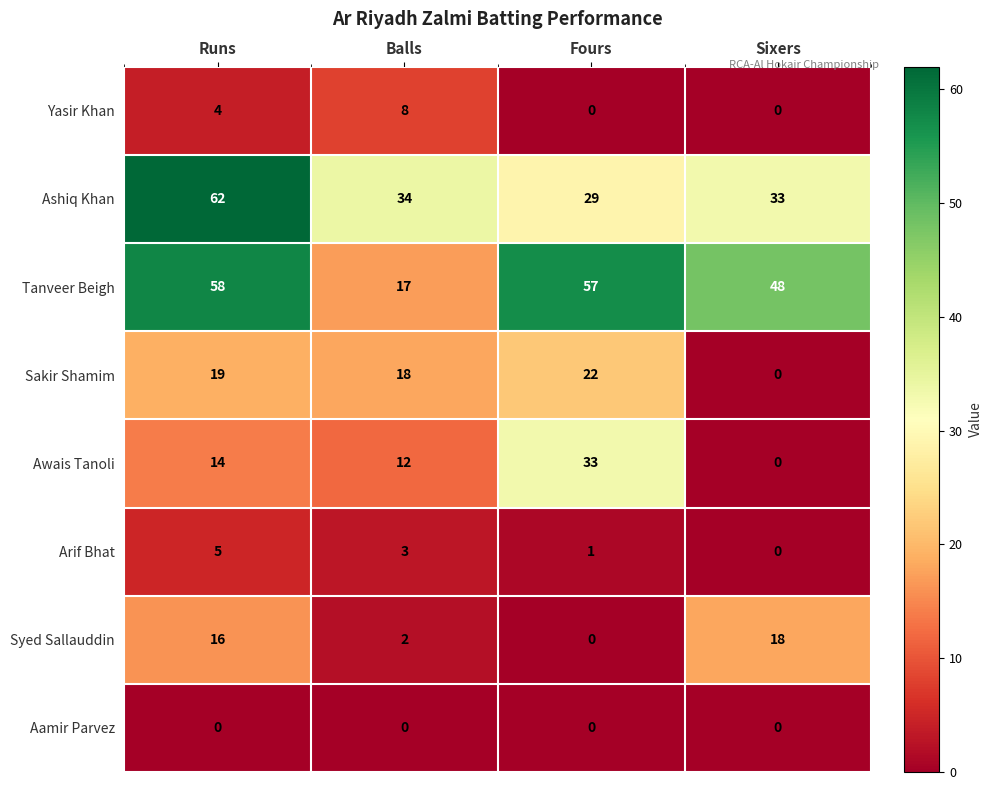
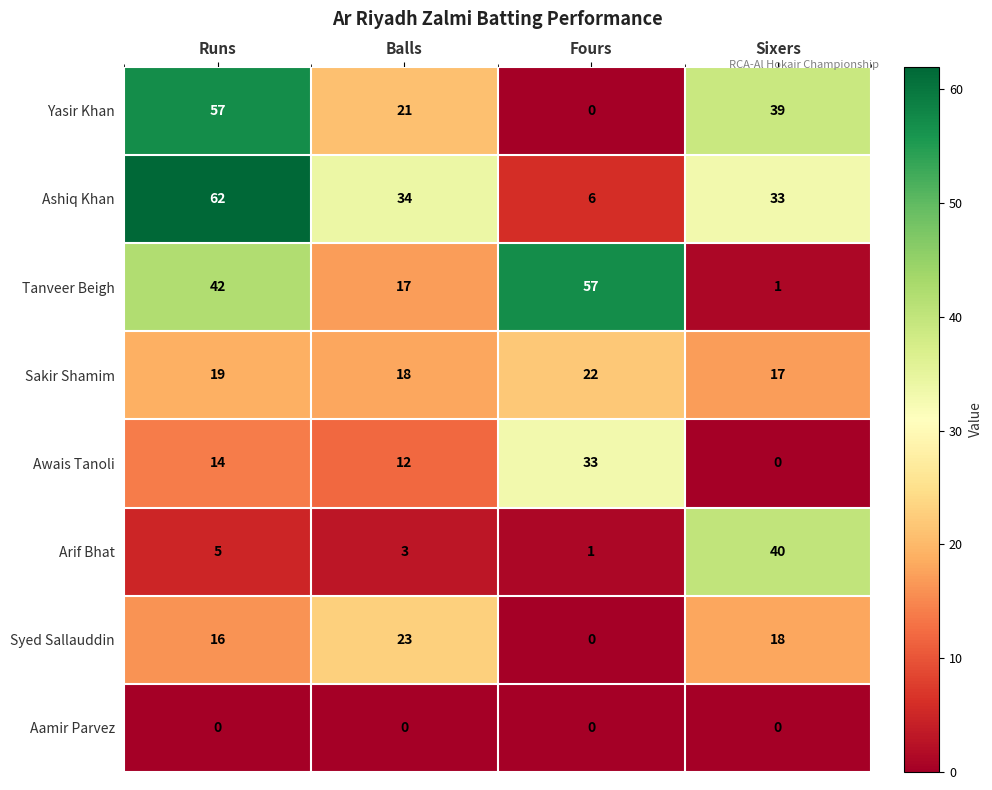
  {
    "Yasir Khan": {
-     "Runs": 4,
-     "Balls": 8,
+     "Runs": 57,
+     "Balls": 21,
      "Fours": 0,
-     "Sixers": 0
+     "Sixers": 39
    },
    "Ashiq Khan": {
      "Runs": 62,
      "Balls": 34,
-     "Fours": 29,
+     "Fours": 6,
      "Sixers": 33
    },
    "Tanveer Beigh": {
-     "Runs": 58,
+     "Runs": 42,
      "Balls": 17,
      "Fours": 57,
-     "Sixers": 48
+     "Sixers": 1
    },
    "Sakir Shamim": {
      "Runs": 19,
      "Balls": 18,
      "Fours": 22,
-     "Sixers": 0
+     "Sixers": 17
    },
    "Awais Tanoli": {
      "Runs": 14,
      "Balls": 12,
      "Fours": 33,
      "Sixers": 0
    },
    "Arif Bhat": {
      "Runs": 5,
      "Balls": 3,
      "Fours": 1,
-     "Sixers": 0
+     "Sixers": 40
    },
    "Syed Sallauddin": {
      "Runs": 16,
-     "Balls": 2,
+     "Balls": 23,
      "Fours": 0,
      "Sixers": 18
    },
    "Aamir Parvez": {
      "Runs": 0,
      "Balls": 0,
      "Fours": 0,
      "Sixers": 0
    }
  }
